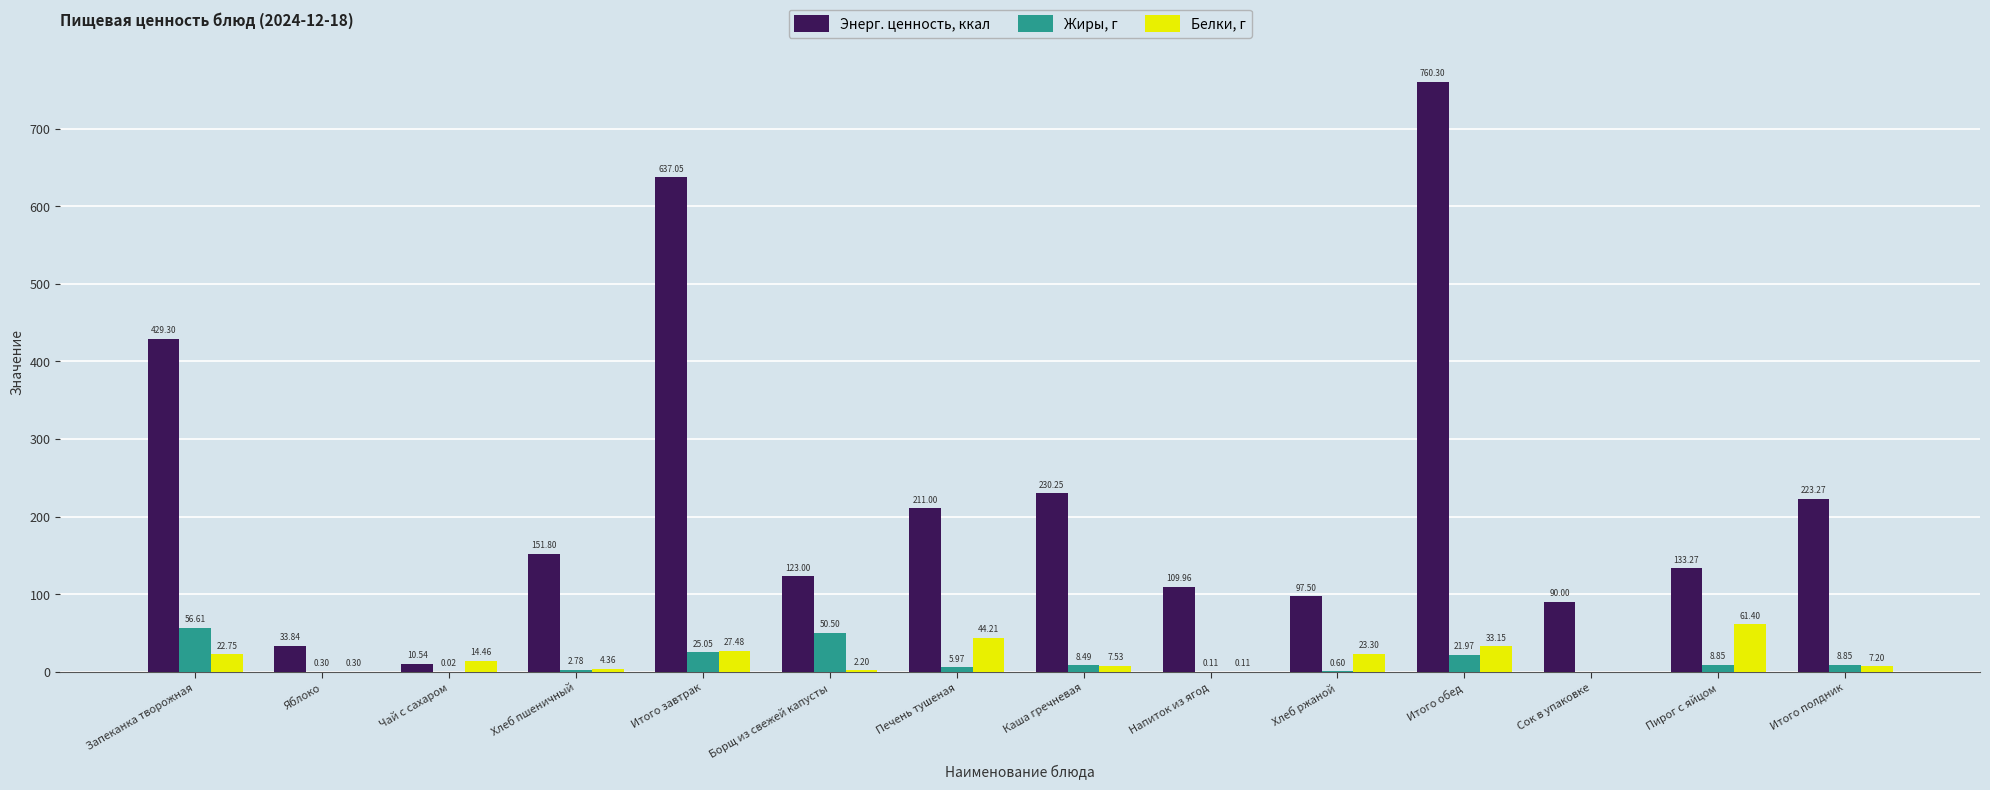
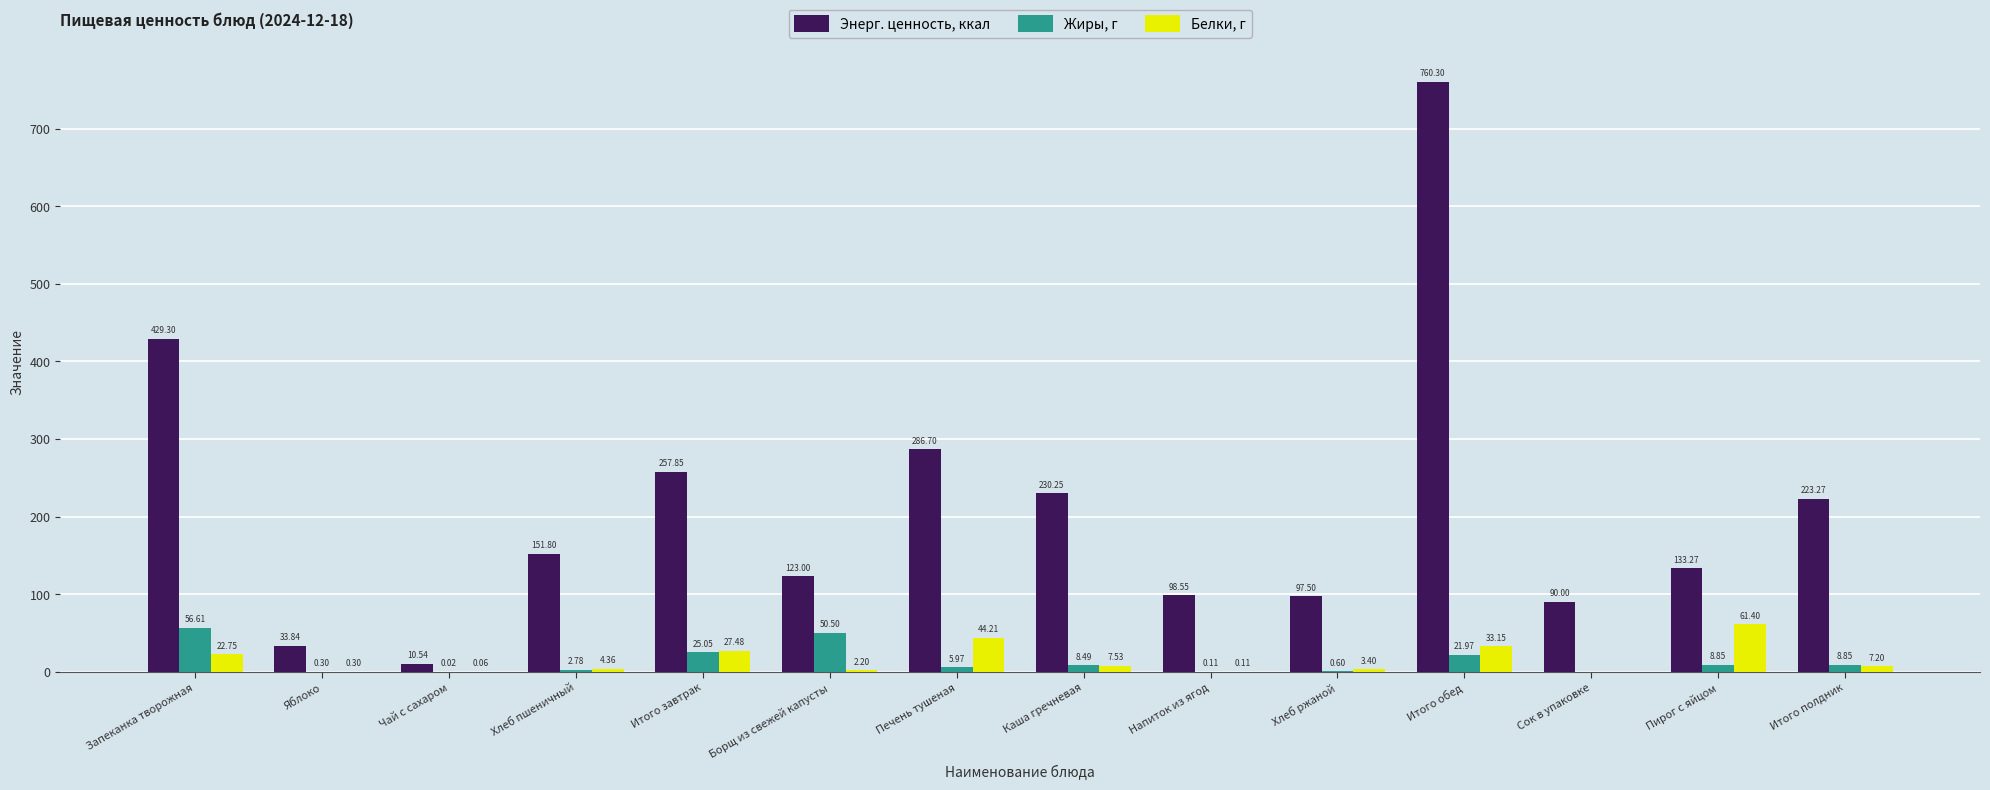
  {
    "Энерг. ценность, ккал": {
      "Запеканка творожная": 429.30,
      "Яблоко": 33.84,
      "Чай с сахаром": 10.54,
      "Хлеб пшеничный": 151.80,
-     "Итого завтрак": 637.05,
+     "Итого завтрак": 257.85,
      "Борщ из свежей капусты": 123.00,
-     "Печень тушеная": 211.00,
+     "Печень тушеная": 286.70,
      "Каша гречневая": 230.25,
-     "Напиток из ягод": 109.96,
+     "Напиток из ягод": 98.55,
      "Хлеб ржаной": 97.50,
      "Итого обед": 760.30,
      "Сок в упаковке": 90.00,
      "Пирог с яйцом": 133.27,
      "Итого полдник": 223.27
    },
    "Жиры, г": {
      "Запеканка творожная": 56.61,
      "Яблоко": 0.30,
      "Чай с сахаром": 0.02,
      "Хлеб пшеничный": 2.78,
      "Итого завтрак": 25.05,
      "Борщ из свежей капусты": 50.50,
      "Печень тушеная": 5.97,
      "Каша гречневая": 8.49,
      "Напиток из ягод": 0.11,
      "Хлеб ржаной": 0.60,
      "Итого обед": 21.97,
      "Пирог с яйцом": 8.85,
      "Итого полдник": 8.85
    },
    "Белки, г": {
      "Запеканка творожная": 22.75,
      "Яблоко": 0.30,
-     "Чай с сахаром": 14.46,
+     "Чай с сахаром": 0.06,
      "Хлеб пшеничный": 4.36,
      "Итого завтрак": 27.48,
      "Борщ из свежей капусты": 2.20,
      "Печень тушеная": 44.21,
      "Каша гречневая": 7.53,
      "Напиток из ягод": 0.11,
-     "Хлеб ржаной": 23.30,
+     "Хлеб ржаной": 3.40,
      "Итого обед": 33.15,
      "Пирог с яйцом": 61.40,
      "Итого полдник": 7.20
    }
  }
